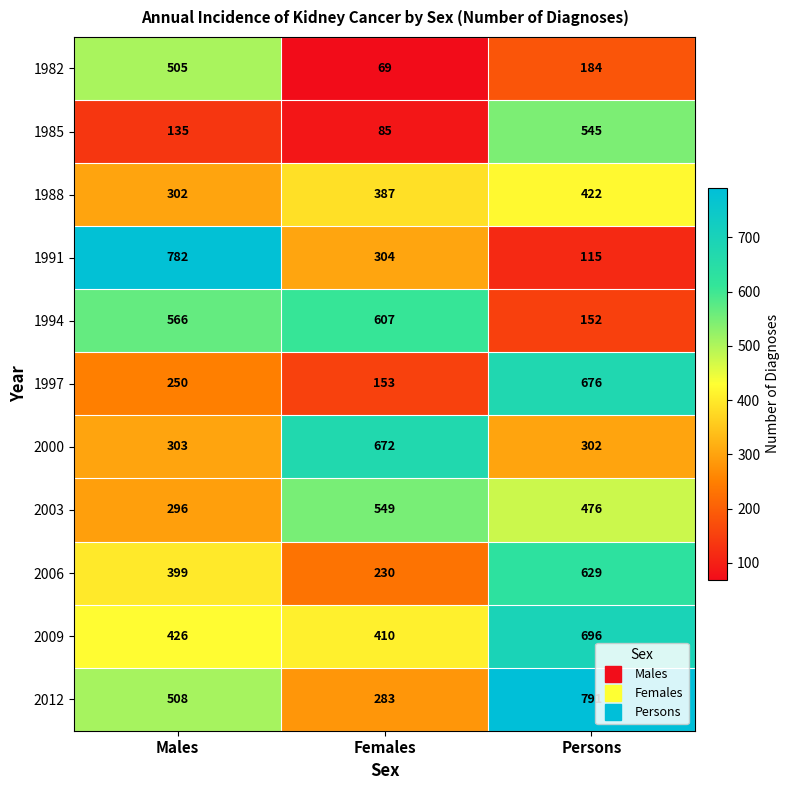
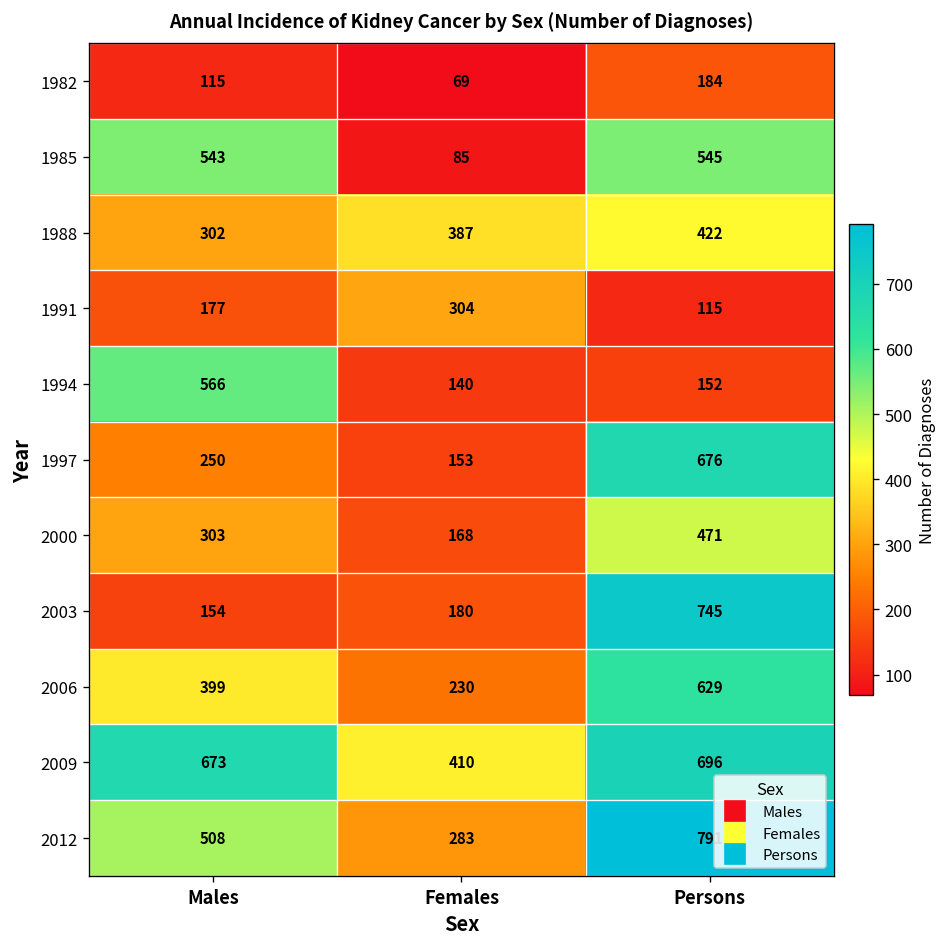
  {
    "1982": {
-     "Males": 505,
+     "Males": 115,
      "Females": 69,
      "Persons": 184
    },
    "1985": {
-     "Males": 135,
+     "Males": 543,
      "Females": 85,
      "Persons": 545
    },
    "1988": {
      "Males": 302,
      "Females": 387,
      "Persons": 422
    },
    "1991": {
-     "Males": 782,
+     "Males": 177,
      "Females": 304,
      "Persons": 115
    },
    "1994": {
      "Males": 566,
-     "Females": 607,
+     "Females": 140,
      "Persons": 152
    },
    "1997": {
      "Males": 250,
      "Females": 153,
      "Persons": 676
    },
    "2000": {
      "Males": 303,
-     "Females": 672,
-     "Persons": 302
+     "Females": 168,
+     "Persons": 471
    },
    "2003": {
-     "Males": 296,
-     "Females": 549,
-     "Persons": 476
+     "Males": 154,
+     "Females": 180,
+     "Persons": 745
    },
    "2006": {
      "Males": 399,
      "Females": 230,
      "Persons": 629
    },
    "2009": {
-     "Males": 426,
+     "Males": 673,
      "Females": 410,
      "Persons": 696
    },
    "2012": {
      "Males": 508,
      "Females": 283
    }
  }
